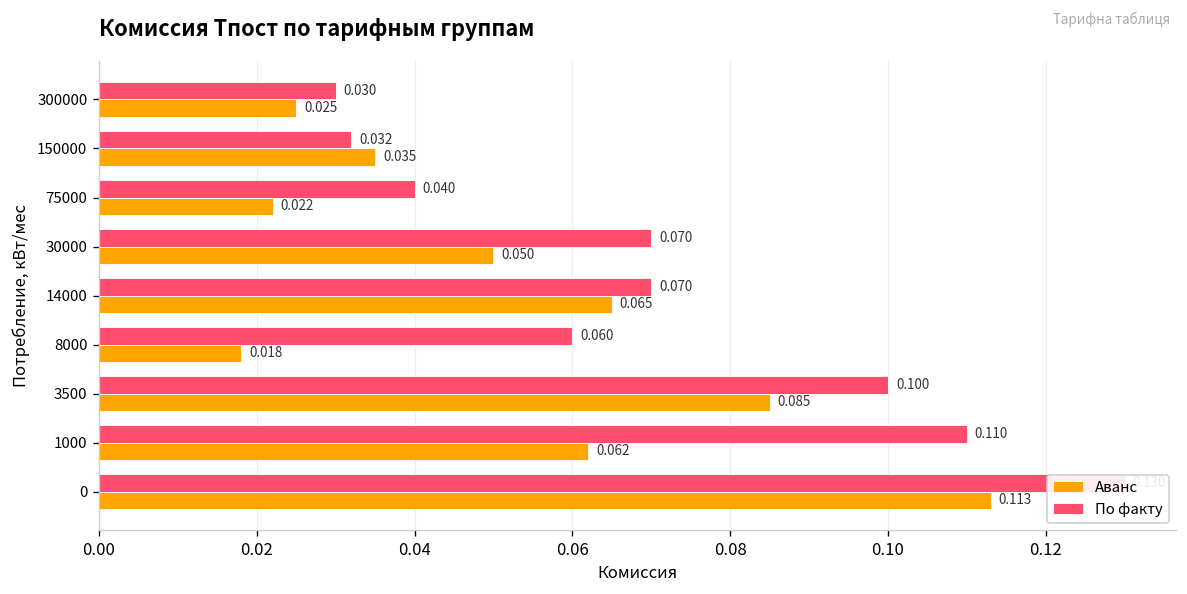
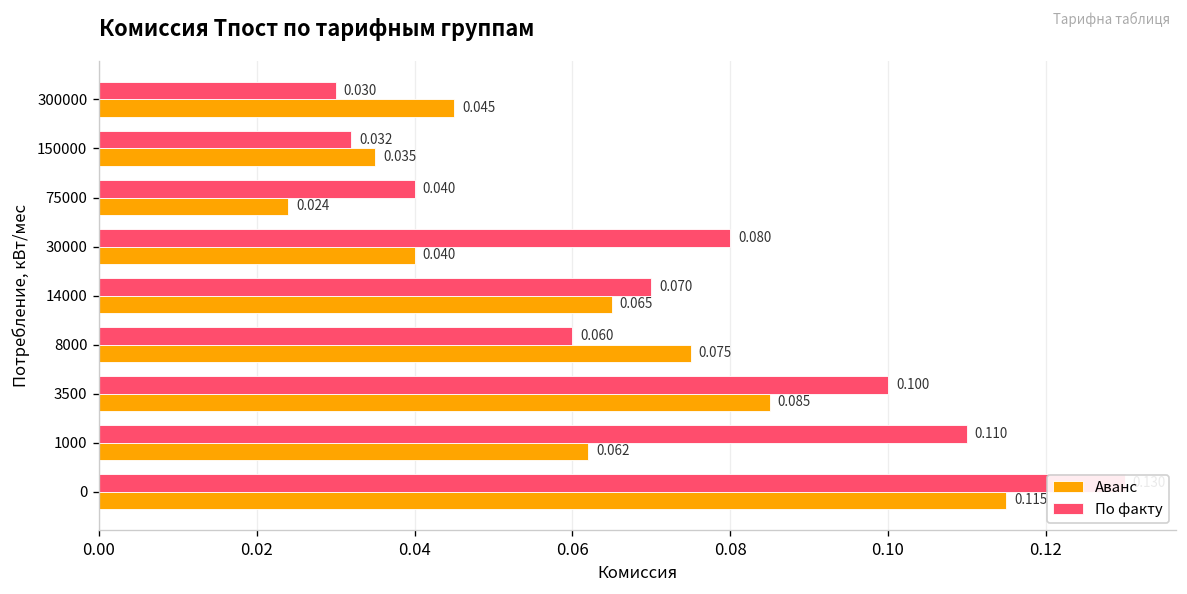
  {
    "Аванс": {
-     "300000": 0.025,
+     "300000": 0.045,
      "150000": 0.035,
-     "75000": 0.022,
-     "30000": 0.050,
+     "75000": 0.024,
+     "30000": 0.040,
      "14000": 0.065,
-     "8000": 0.018,
+     "8000": 0.075,
      "3500": 0.085,
      "1000": 0.062,
-     "0": 0.113
+     "0": 0.115
    },
    "По факту": {
      "300000": 0.030,
      "150000": 0.032,
      "75000": 0.040,
-     "30000": 0.070,
+     "30000": 0.080,
      "14000": 0.070,
      "8000": 0.060,
      "3500": 0.100,
      "1000": 0.110
    }
  }
